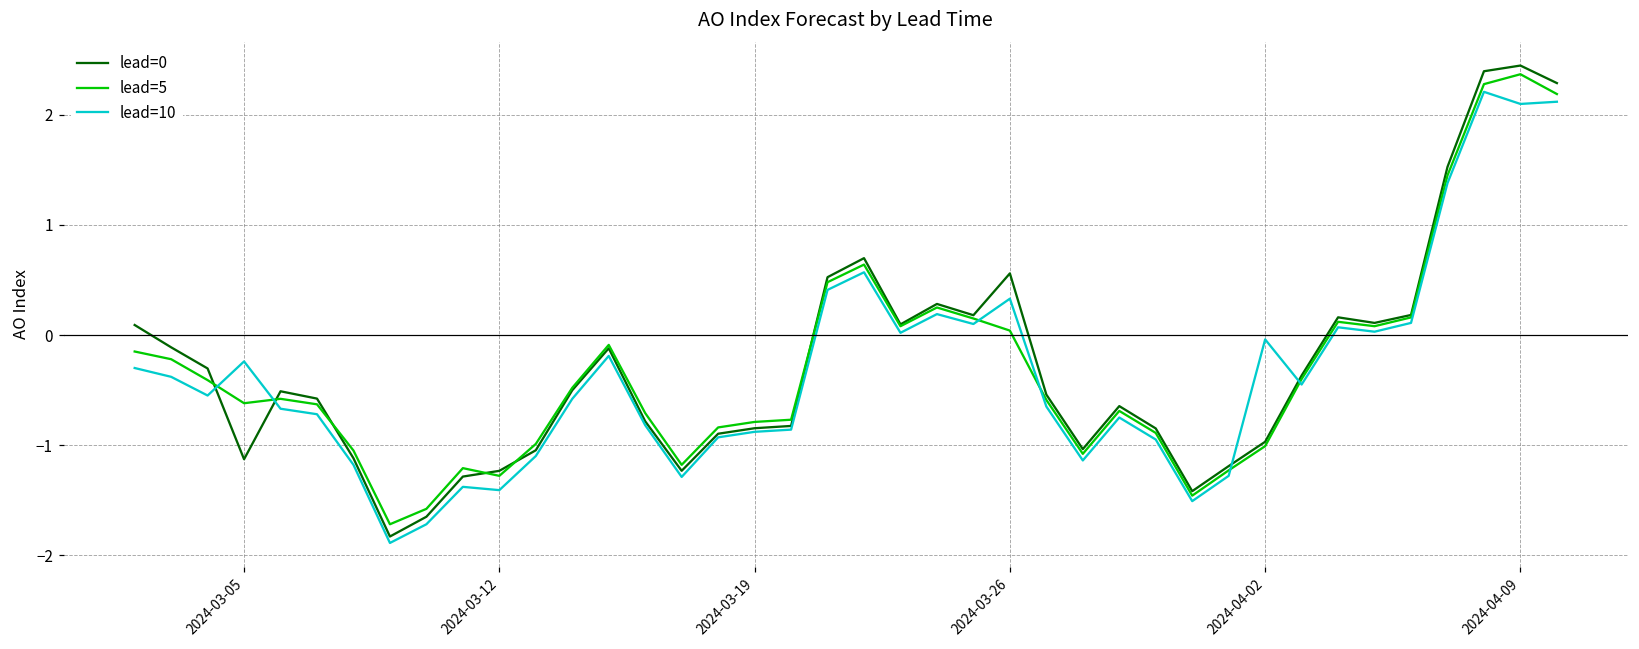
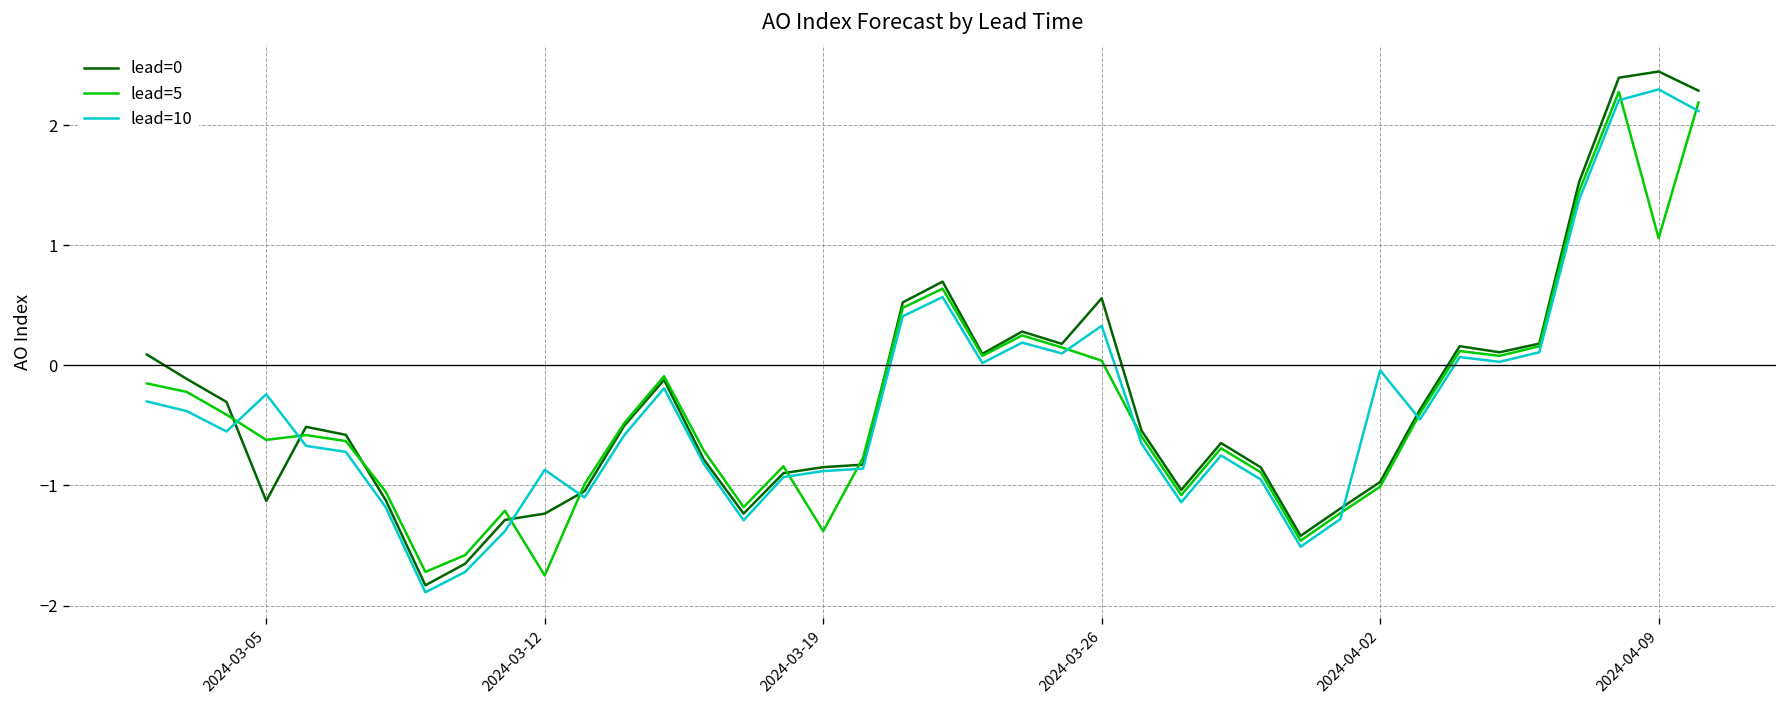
  {
    "lead=0": {
      "2024-03-05": -1.13,
      "2024-03-12": -1.23,
      "2024-03-19": -0.85,
      "2024-03-26": 0.56,
      "2024-04-02": -0.97,
      "2024-04-09": 2.45
    },
    "lead=5": {
      "2024-03-05": -0.62,
-     "2024-03-12": -1.28,
-     "2024-03-19": -0.79,
+     "2024-03-12": -1.75,
+     "2024-03-19": -1.38,
      "2024-03-26": 0.04,
      "2024-04-02": -1.01,
-     "2024-04-09": 2.37
+     "2024-04-09": 1.06
    },
    "lead=10": {
      "2024-03-05": -0.24,
-     "2024-03-12": -1.41,
+     "2024-03-12": -0.87,
      "2024-03-19": -0.88,
      "2024-03-26": 0.33,
      "2024-04-02": -0.04,
-     "2024-04-09": 2.1
+     "2024-04-09": 2.3
    }
  }
